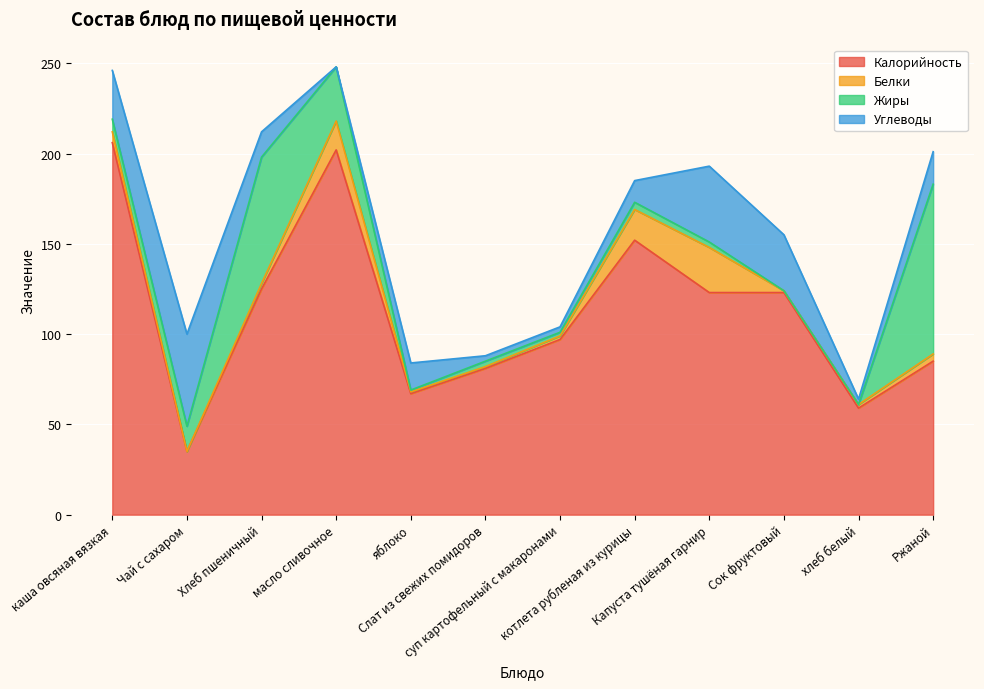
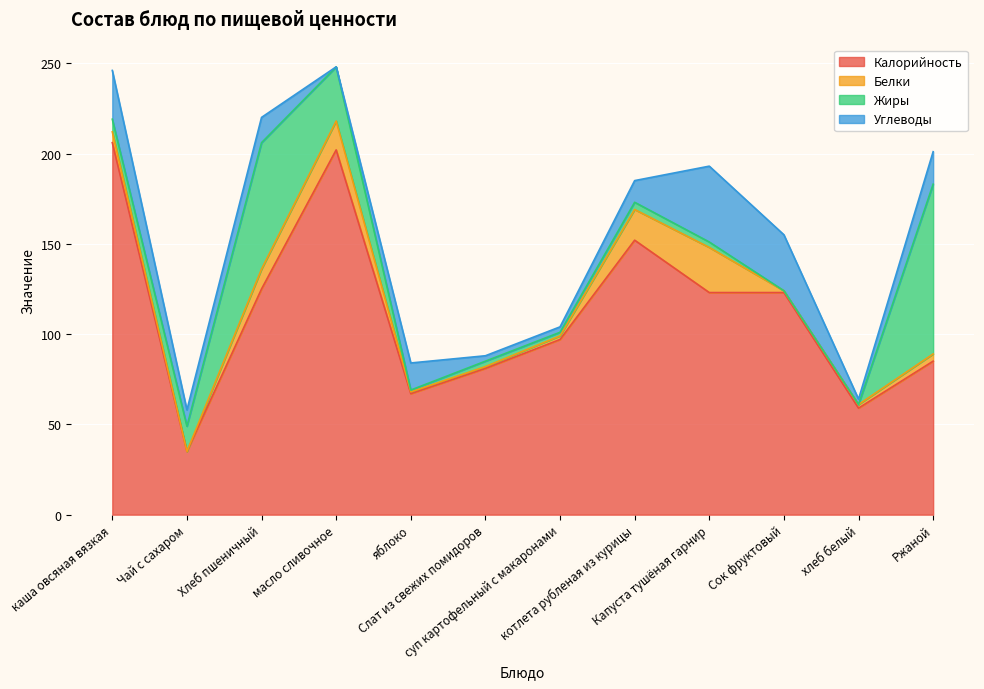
  {
    "Калорийность": {
      "каша овсяная вязкая": 206,
      "Хлеб пшеничный": 125,
      "масло сливочное": 202,
      "суп картофельный с макаронами": 97,
      "котлета рубленая из курицы": 152,
      "Капуста тушёная гарнир": 123,
      "хлеб белый": 59,
      "Ржаной": 85
    },
    "Белки": {
      "каша овсяная вязкая": 6,
-     "Хлеб пшеничный": 3,
+     "Хлеб пшеничный": 11,
      "масло сливочное": 16,
      "суп картофельный с макаронами": 2,
      "котлета рубленая из курицы": 17,
      "Капуста тушёная гарнир": 25,
      "Ржаной": 4
    },
    "Жиры": {
      "каша овсяная вязкая": 7,
      "Чай с сахаром": 14,
      "Хлеб пшеничный": 70,
      "Слат из свежих помидоров": 3,
      "суп картофельный с макаронами": 2,
      "котлета рубленая из курицы": 4,
      "Капуста тушёная гарнир": 3,
      "Ржаной": 94
    },
    "Углеводы": {
      "каша овсяная вязкая": 27,
-     "Чай с сахаром": 51,
+     "Чай с сахаром": 9,
      "Хлеб пшеничный": 14,
      "яблоко": 15,
      "Слат из свежих помидоров": 3,
      "суп картофельный с макаронами": 3,
      "котлета рубленая из курицы": 12,
      "Капуста тушёная гарнир": 42,
      "Сок фруктовый": 31,
      "хлеб белый": 3,
      "Ржаной": 18
    }
  }
